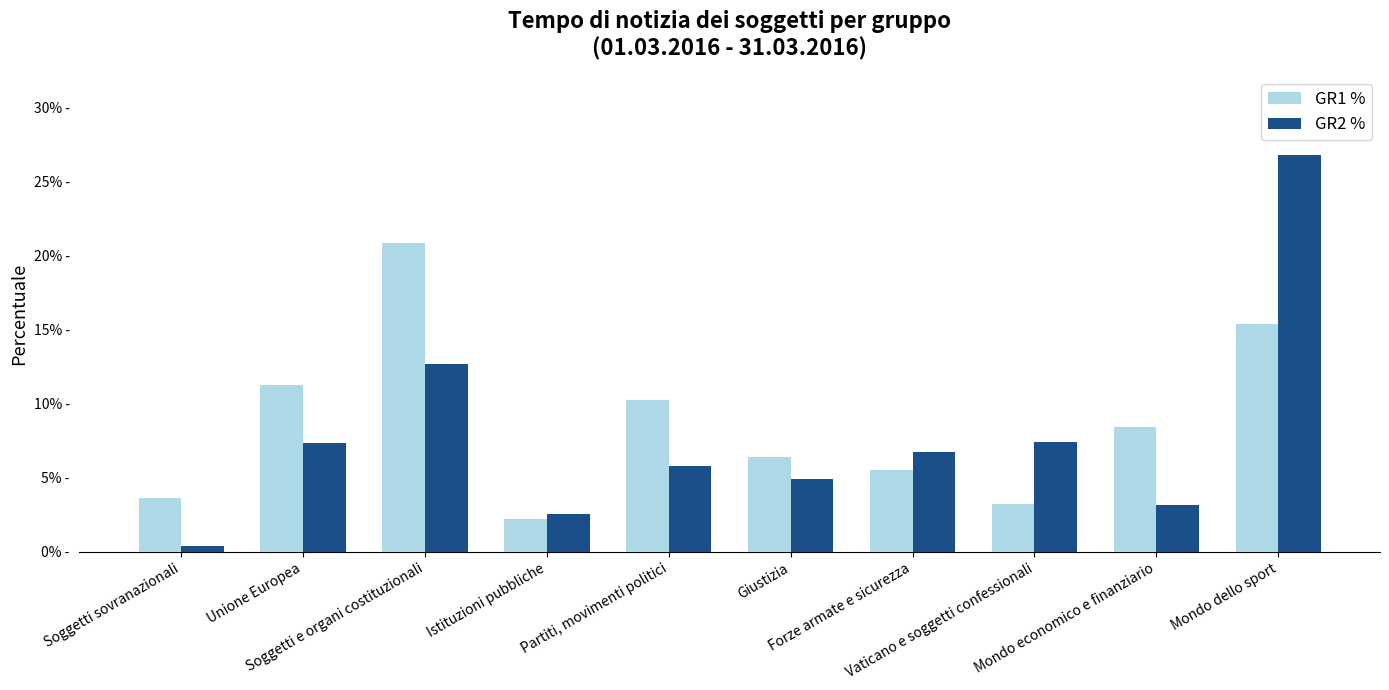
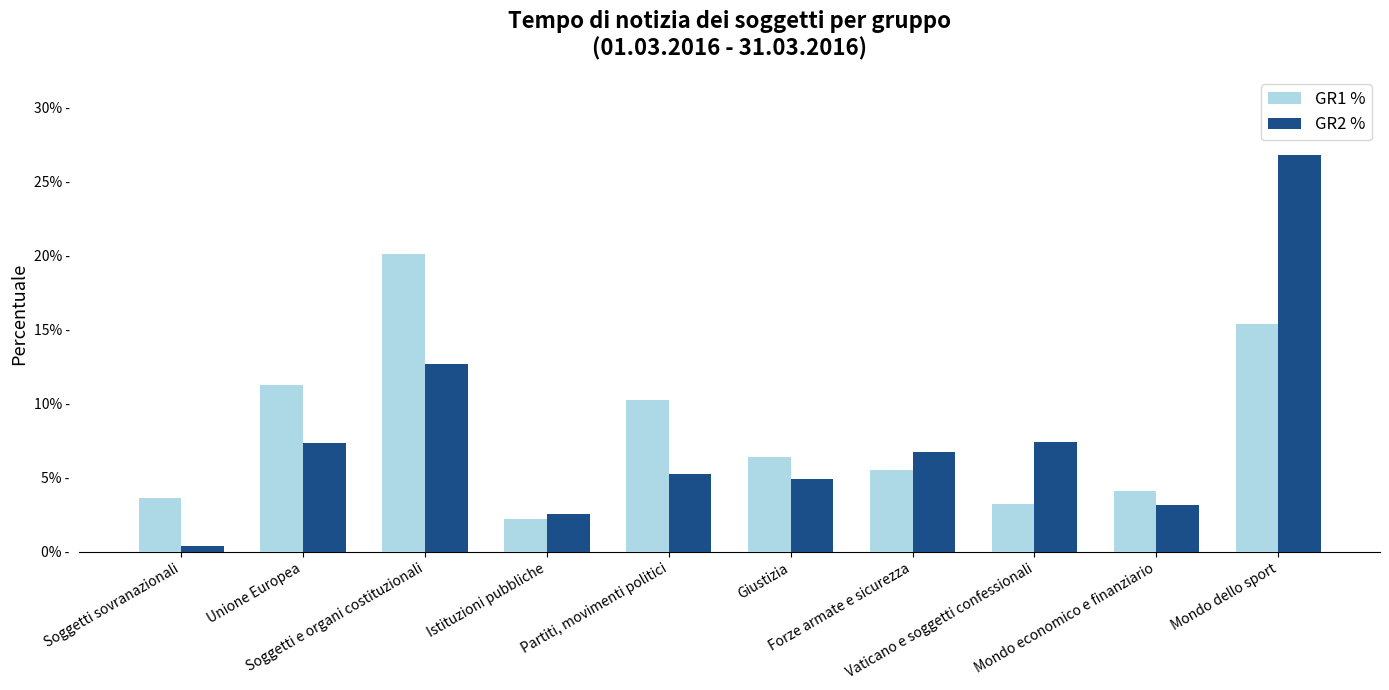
  {
    "GR1 %": {
      "Soggetti sovranazionali": "3.6% -",
      "Unione Europea": "11.3% -",
-     "Soggetti e organi costituzionali": "20.8% -",
+     "Soggetti e organi costituzionali": "20.1% -",
      "Istituzioni pubbliche": "2.2% -",
      "Partiti, movimenti politici": "10.3% -",
      "Giustizia": "6.4% -",
      "Forze armate e sicurezza": "5.6% -",
      "Vaticano e soggetti confessionali": "3.2% -",
-     "Mondo economico e finanziario": "8.4% -",
+     "Mondo economico e finanziario": "4.1% -",
      "Mondo dello sport": "15.4% -"
    },
    "GR2 %": {
      "Soggetti sovranazionali": "0.4% -",
      "Unione Europea": "7.3% -",
      "Soggetti e organi costituzionali": "12.7% -",
      "Istituzioni pubbliche": "2.6% -",
-     "Partiti, movimenti politici": "5.8% -",
+     "Partiti, movimenti politici": "5.2% -",
      "Giustizia": "4.9% -",
      "Forze armate e sicurezza": "6.7% -",
      "Vaticano e soggetti confessionali": "7.4% -",
      "Mondo economico e finanziario": "3.2% -",
      "Mondo dello sport": "26.8% -"
    }
  }
